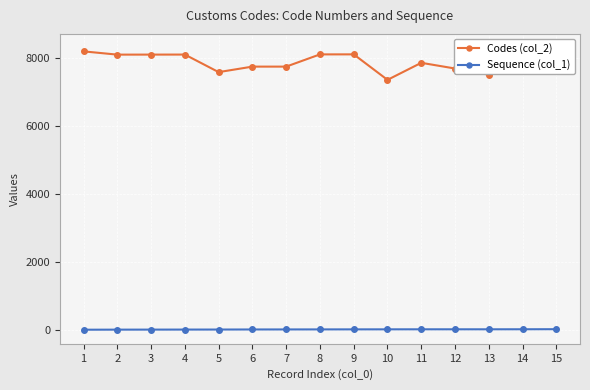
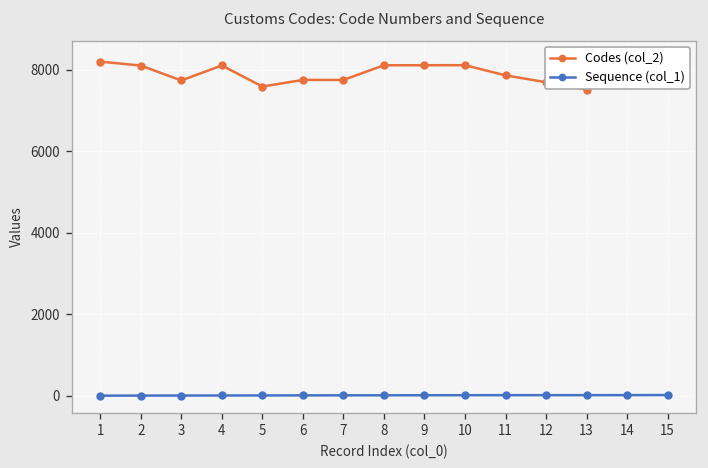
  {
    "Codes (col_2)": {
      "1": 8200,
      "2": 8100,
-     "3": 8100,
+     "3": 7700,
      "4": 8100,
      "5": 7600,
      "6": 7700,
      "7": 7700,
      "8": 8100,
      "9": 8100,
-     "10": 7400,
+     "10": 8100,
      "11": 7900,
      "13": 7500
    },
    "Sequence (col_1)": {
      "1": 0,
      "2": 0,
      "3": 0,
      "4": 0,
      "5": 0,
      "6": 0,
      "7": 0,
      "8": 0,
      "9": 0,
      "10": 0,
      "11": 0,
      "12": 0,
      "13": 0,
      "14": 0,
      "15": 0
    }
  }
